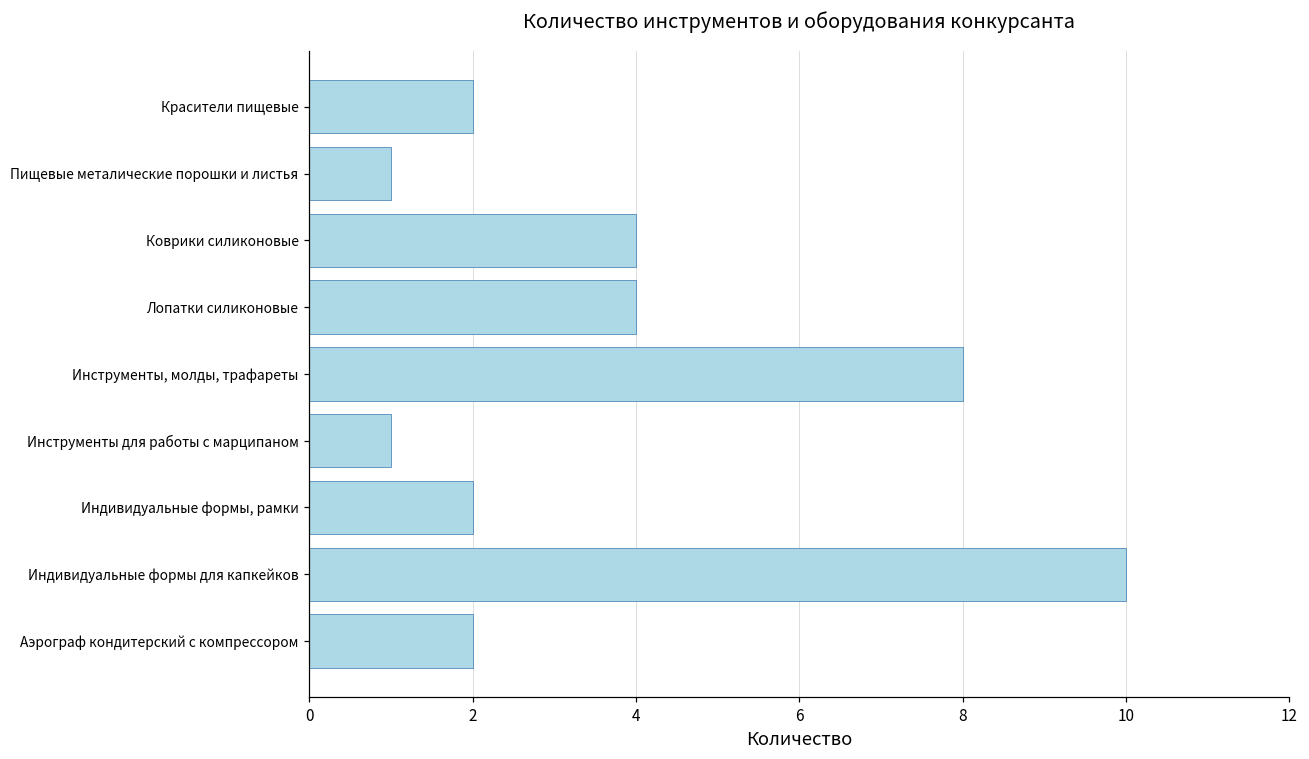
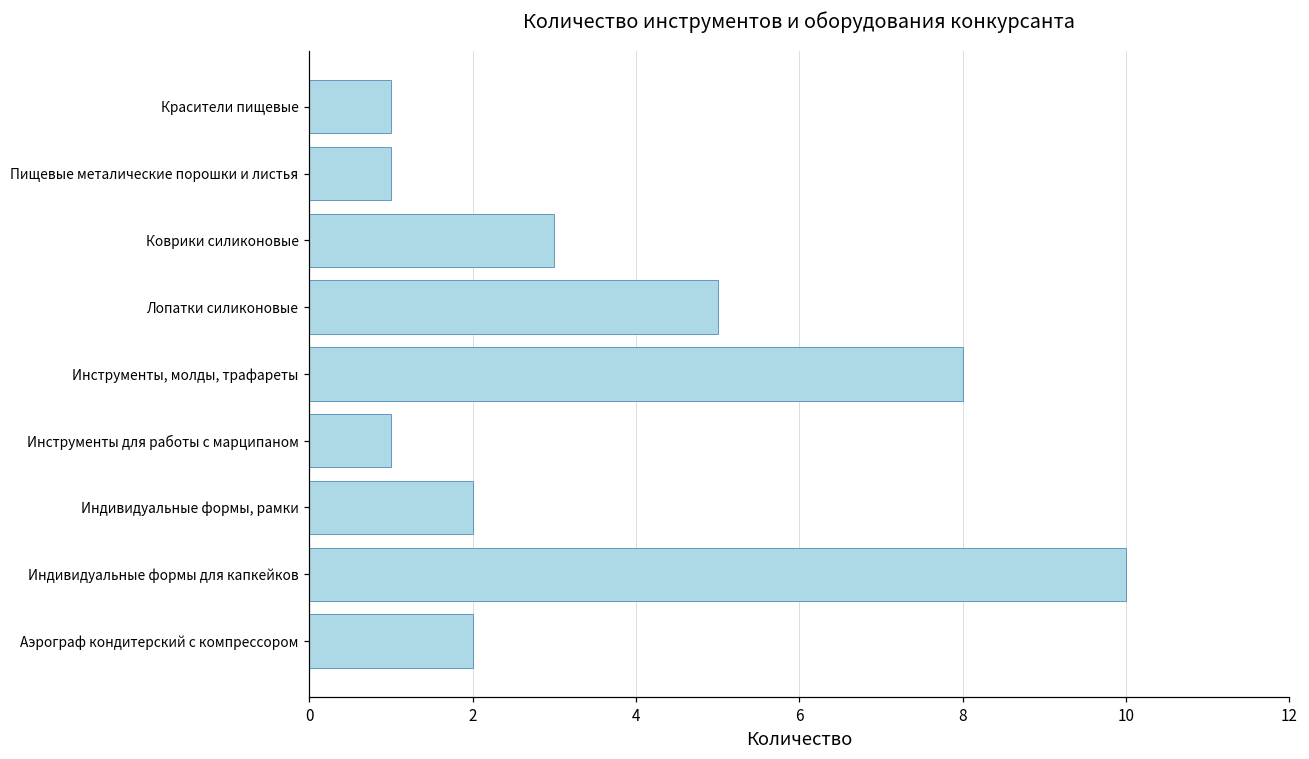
  {
-   "Красители пищевые": 2,
+   "Красители пищевые": 1,
    "Пищевые металические порошки и листья": 1,
-   "Коврики силиконовые": 4,
-   "Лопатки силиконовые": 4,
+   "Коврики силиконовые": 3,
+   "Лопатки силиконовые": 5,
    "Инструменты, молды, трафареты": 8,
    "Инструменты для работы с марципаном": 1,
    "Индивидуальные формы, рамки": 2,
    "Индивидуальные формы для капкейков": 10,
    "Аэрограф кондитерский с компрессором": 2
  }
